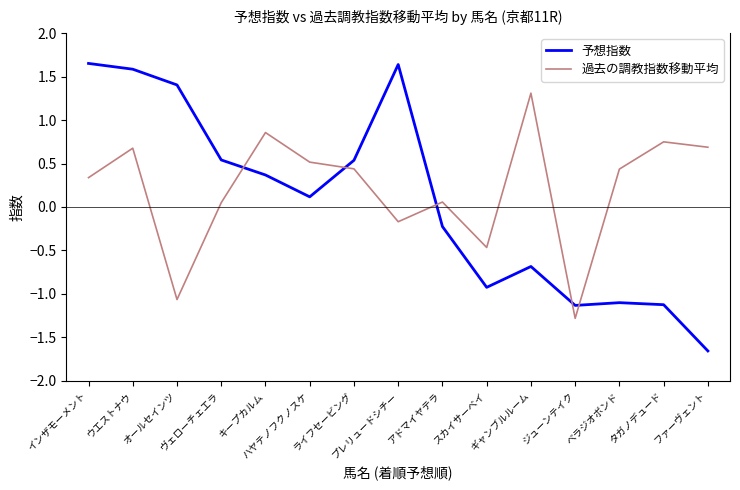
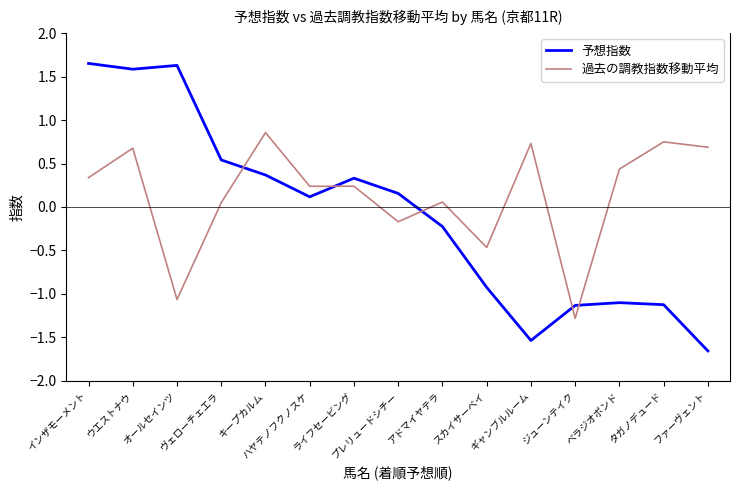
  {
    "予想指数": {
      "インザモーメント": 1.7,
      "ウエストナウ": 1.6,
-     "オールセインツ": 1.4,
+     "オールセインツ": 1.6,
      "ヴェローチェエラ": 0.5,
      "キープカルム": 0.4,
      "ハヤテノフクノスケ": 0.1,
-     "ライフセービング": 0.5,
-     "プレリュードシチー": 1.6,
+     "ライフセービング": 0.3,
+     "プレリュードシチー": 0.2,
      "アドマイヤテラ": -0.2,
      "スカイサーベイ": -0.9,
-     "ギャンブルルーム": -0.7,
+     "ギャンブルルーム": -1.5,
      "ジューンテイク": -1.1,
      "ベラジオボンド": -1.1,
      "タガノデュード": -1.1,
      "ファーヴェント": -1.7
    },
    "過去の調教指数移動平均": {
      "インザモーメント": 0.3,
      "ウエストナウ": 0.7,
      "オールセインツ": -1.1,
      "ヴェローチェエラ": 0.0,
      "キープカルム": 0.9,
-     "ハヤテノフクノスケ": 0.5,
-     "ライフセービング": 0.4,
+     "ハヤテノフクノスケ": 0.2,
+     "ライフセービング": 0.2,
      "プレリュードシチー": -0.2,
      "アドマイヤテラ": 0.1,
      "スカイサーベイ": -0.5,
-     "ギャンブルルーム": 1.3,
+     "ギャンブルルーム": 0.7,
      "ジューンテイク": -1.3,
      "ベラジオボンド": 0.4,
      "タガノデュード": 0.7,
      "ファーヴェント": 0.7
    }
  }
